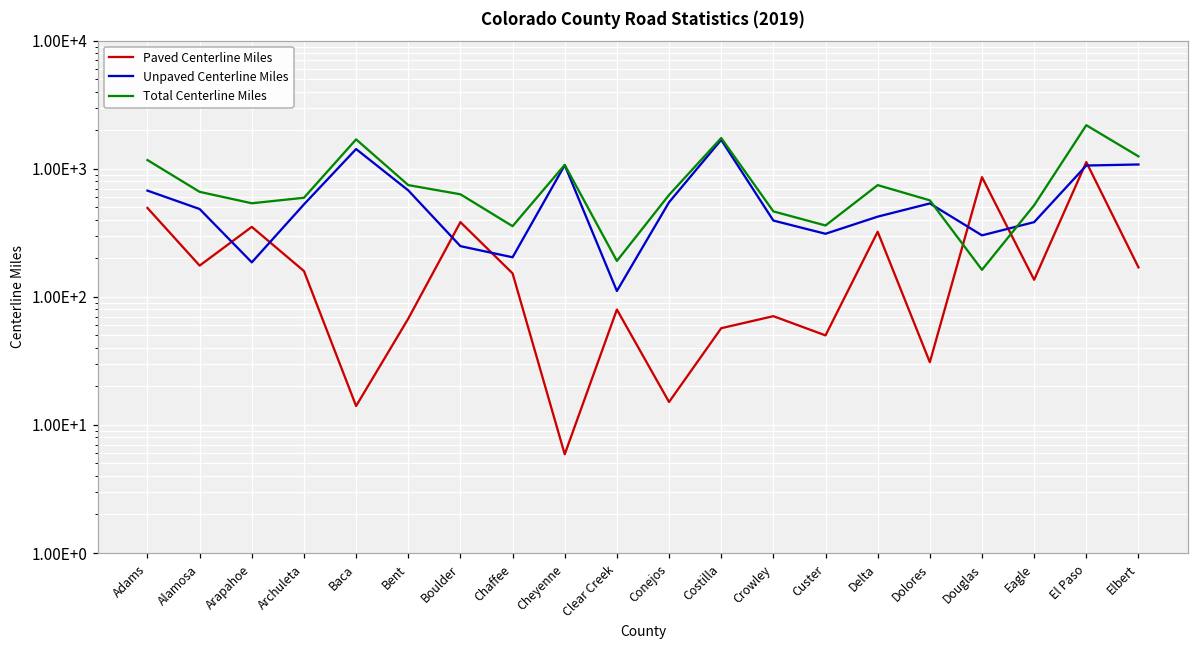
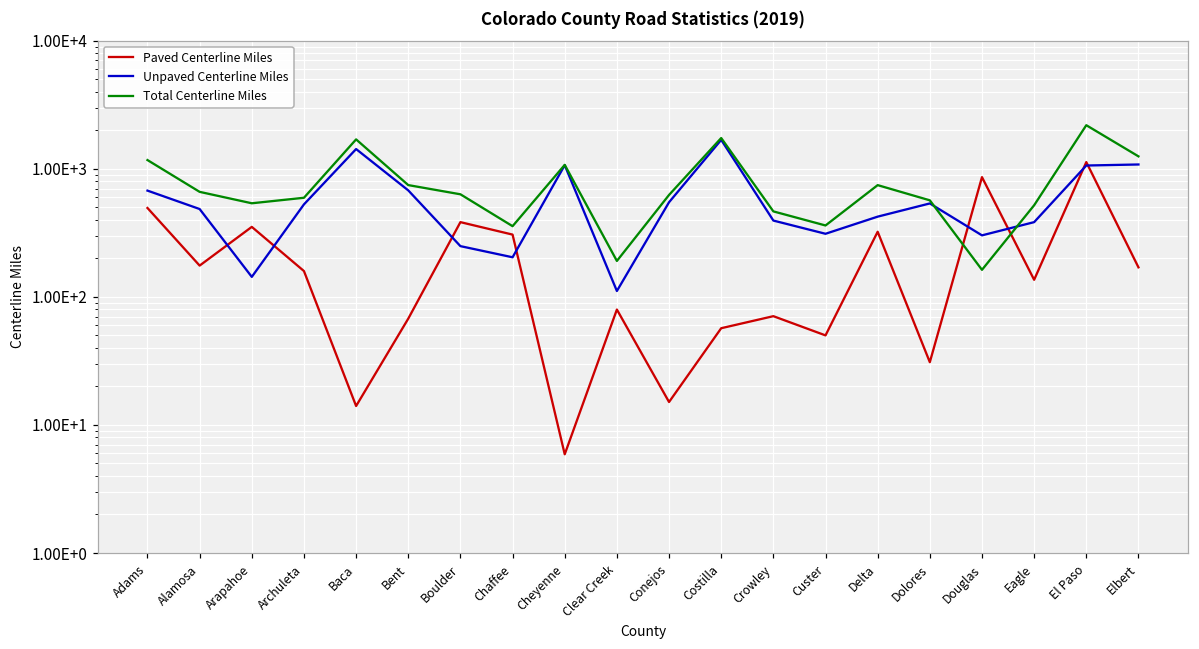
  {
    "Paved Centerline Miles": {
      "Adams": 490,
      "Alamosa": 180,
      "Arapahoe": 350,
      "Archuleta": 160,
      "Baca": 14,
      "Bent": 70,
      "Boulder": 380,
-     "Chaffee": 150,
+     "Chaffee": 310,
      "Cheyenne": 6,
      "Clear Creek": 80,
      "Conejos": 15,
      "Costilla": 60,
      "Crowley": 70,
      "Custer": 50,
      "Delta": 320,
      "Dolores": 31,
      "Douglas": 900,
      "Eagle": 140,
      "El Paso": 1100,
      "Elbert": 170
    },
    "Unpaved Centerline Miles": {
      "Adams": 700,
      "Alamosa": 480,
-     "Arapahoe": 190,
+     "Arapahoe": 140,
      "Archuleta": 500,
      "Baca": 1400,
      "Bent": 700,
      "Boulder": 250,
      "Chaffee": 200,
      "Clear Creek": 110,
      "Conejos": 500,
      "Crowley": 390,
      "Custer": 310,
      "Delta": 420,
      "Dolores": 500,
      "Douglas": 300,
      "Eagle": 380,
      "El Paso": 1100,
      "Elbert": 1100
    },
    "Total Centerline Miles": {
      "Adams": 1200,
      "Alamosa": 700,
      "Arapahoe": 500,
      "Archuleta": 600,
      "Baca": 1700,
      "Bent": 700,
      "Boulder": 600,
      "Chaffee": 360,
      "Clear Creek": 190,
      "Conejos": 600,
      "Crowley": 460,
      "Custer": 360,
      "Delta": 700,
      "Dolores": 600,
      "Douglas": 160,
      "Eagle": 500,
      "El Paso": 2200,
      "Elbert": 1200
    }
  }
